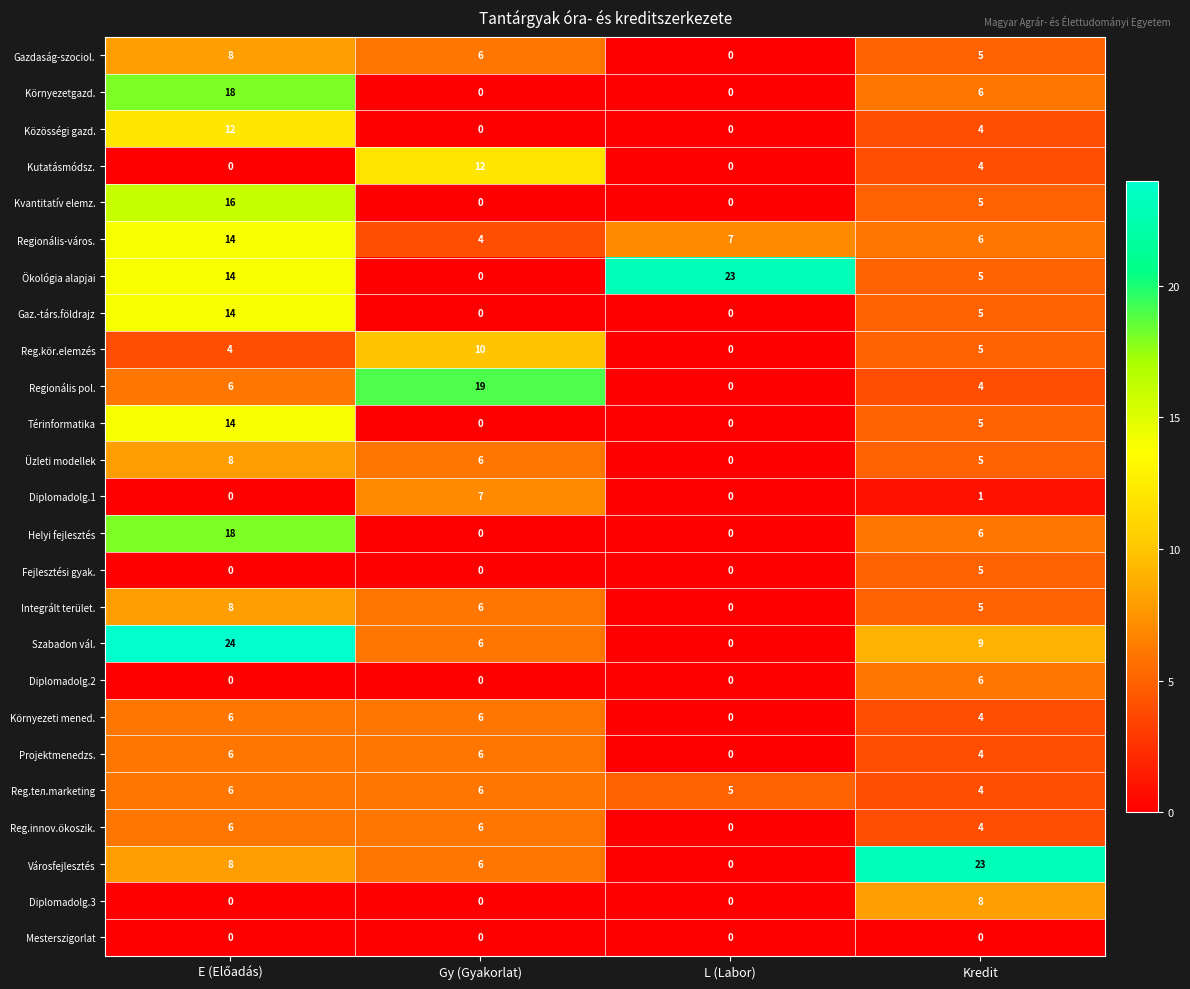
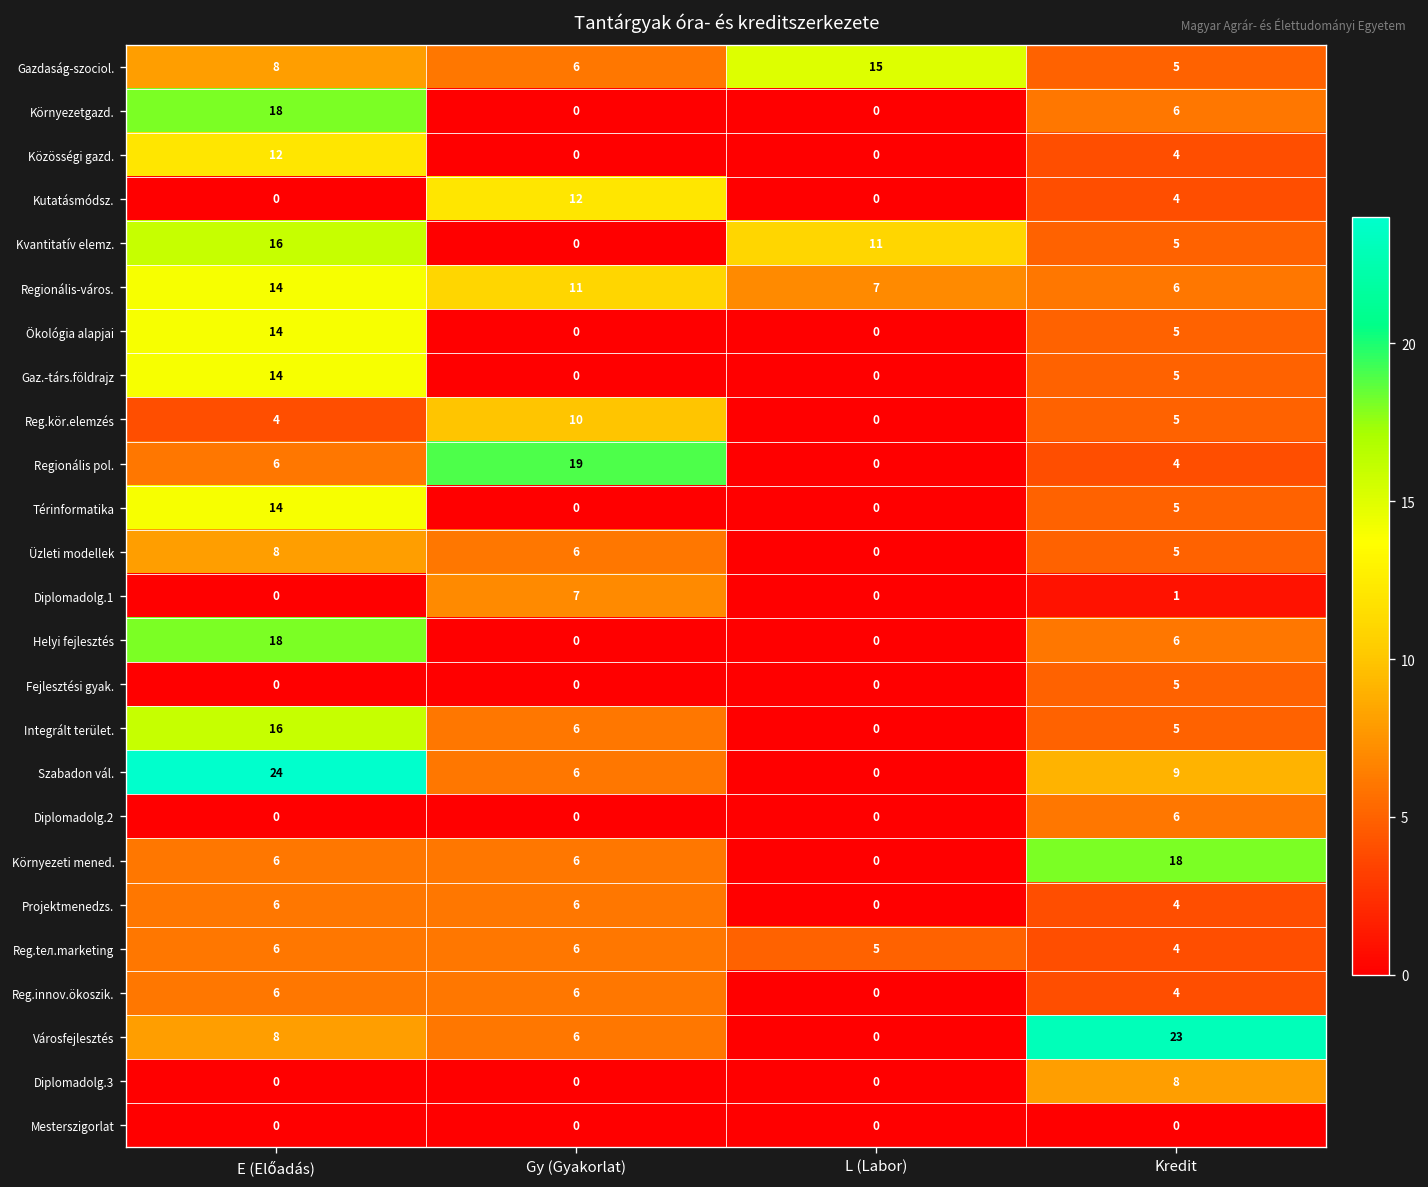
  {
    "Gazdaság-szociol.": {
      "E (Előadás)": 8,
      "Gy (Gyakorlat)": 6,
-     "L (Labor)": 0,
+     "L (Labor)": 15,
      "Kredit": 5
    },
    "Környezetgazd.": {
      "E (Előadás)": 18,
      "Gy (Gyakorlat)": 0,
      "L (Labor)": 0,
      "Kredit": 6
    },
    "Közösségi gazd.": {
      "E (Előadás)": 12,
      "Gy (Gyakorlat)": 0,
      "L (Labor)": 0,
      "Kredit": 4
    },
    "Kutatásmódsz.": {
      "E (Előadás)": 0,
      "Gy (Gyakorlat)": 12,
      "L (Labor)": 0,
      "Kredit": 4
    },
    "Kvantitatív elemz.": {
      "E (Előadás)": 16,
      "Gy (Gyakorlat)": 0,
-     "L (Labor)": 0,
+     "L (Labor)": 11,
      "Kredit": 5
    },
    "Regionális-város.": {
      "E (Előadás)": 14,
-     "Gy (Gyakorlat)": 4,
+     "Gy (Gyakorlat)": 11,
      "L (Labor)": 7,
      "Kredit": 6
    },
    "Ökológia alapjai": {
      "E (Előadás)": 14,
      "Gy (Gyakorlat)": 0,
-     "L (Labor)": 23,
+     "L (Labor)": 0,
      "Kredit": 5
    },
    "Gaz.-társ.földrajz": {
      "E (Előadás)": 14,
      "Gy (Gyakorlat)": 0,
      "L (Labor)": 0,
      "Kredit": 5
    },
    "Reg.kör.elemzés": {
      "E (Előadás)": 4,
      "Gy (Gyakorlat)": 10,
      "L (Labor)": 0,
      "Kredit": 5
    },
    "Regionális pol.": {
      "E (Előadás)": 6,
      "Gy (Gyakorlat)": 19,
      "L (Labor)": 0,
      "Kredit": 4
    },
    "Térinformatika": {
      "E (Előadás)": 14,
      "Gy (Gyakorlat)": 0,
      "L (Labor)": 0,
      "Kredit": 5
    },
    "Üzleti modellek": {
      "E (Előadás)": 8,
      "Gy (Gyakorlat)": 6,
      "L (Labor)": 0,
      "Kredit": 5
    },
    "Diplomadolg.1": {
      "E (Előadás)": 0,
      "Gy (Gyakorlat)": 7,
      "L (Labor)": 0,
      "Kredit": 1
    },
    "Helyi fejlesztés": {
      "E (Előadás)": 18,
      "Gy (Gyakorlat)": 0,
      "L (Labor)": 0,
      "Kredit": 6
    },
    "Fejlesztési gyak.": {
      "E (Előadás)": 0,
      "Gy (Gyakorlat)": 0,
      "L (Labor)": 0,
      "Kredit": 5
    },
    "Integrált terület.": {
-     "E (Előadás)": 8,
+     "E (Előadás)": 16,
      "Gy (Gyakorlat)": 6,
      "L (Labor)": 0,
      "Kredit": 5
    },
    "Szabadon vál.": {
      "E (Előadás)": 24,
      "Gy (Gyakorlat)": 6,
      "L (Labor)": 0,
      "Kredit": 9
    },
    "Diplomadolg.2": {
      "E (Előadás)": 0,
      "Gy (Gyakorlat)": 0,
      "L (Labor)": 0,
      "Kredit": 6
    },
    "Környezeti mened.": {
      "E (Előadás)": 6,
      "Gy (Gyakorlat)": 6,
      "L (Labor)": 0,
-     "Kredit": 4
+     "Kredit": 18
    },
    "Projektmenedzs.": {
      "E (Előadás)": 6,
      "Gy (Gyakorlat)": 6,
      "L (Labor)": 0,
      "Kredit": 4
    },
    "Reg.teл.marketing": {
      "E (Előadás)": 6,
      "Gy (Gyakorlat)": 6,
      "L (Labor)": 5,
      "Kredit": 4
    },
    "Reg.innov.ökoszik.": {
      "E (Előadás)": 6,
      "Gy (Gyakorlat)": 6,
      "L (Labor)": 0,
      "Kredit": 4
    },
    "Városfejlesztés": {
      "E (Előadás)": 8,
      "Gy (Gyakorlat)": 6,
      "L (Labor)": 0,
      "Kredit": 23
    },
    "Diplomadolg.3": {
      "E (Előadás)": 0,
      "Gy (Gyakorlat)": 0,
      "L (Labor)": 0,
      "Kredit": 8
    },
    "Mesterszigorlat": {
      "E (Előadás)": 0,
      "Gy (Gyakorlat)": 0,
      "L (Labor)": 0,
      "Kredit": 0
    }
  }
